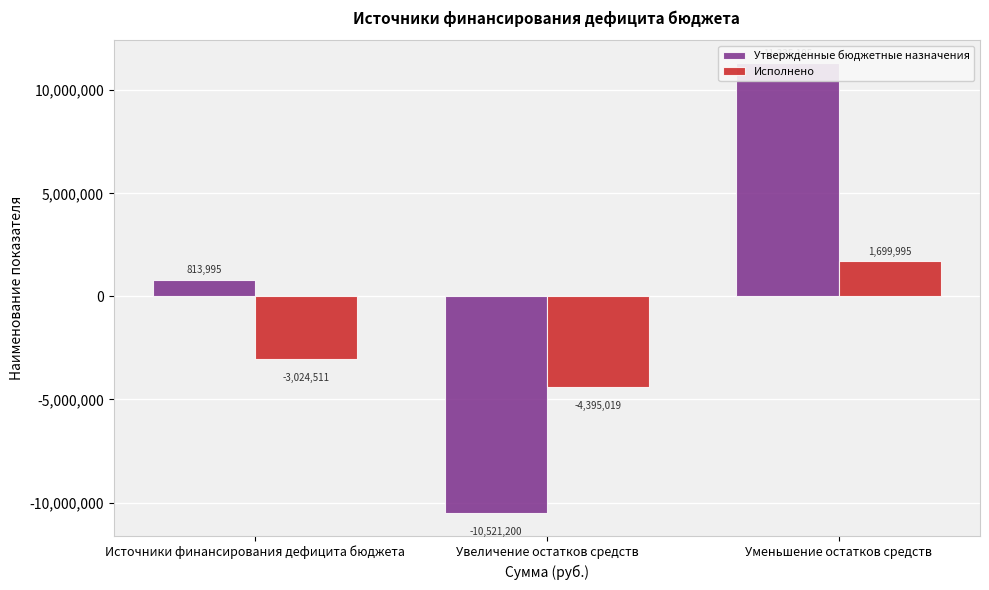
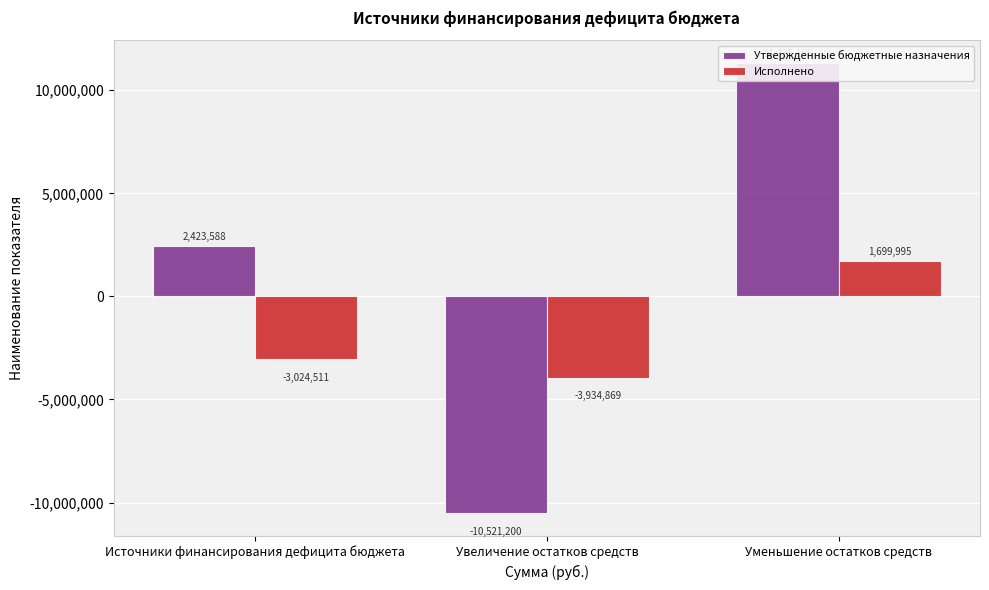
  {
    "Утвержденные бюджетные назначения": {
-     "Источники финансирования дефицита бюджета": "813,995",
+     "Источники финансирования дефицита бюджета": "2,423,588",
      "Увеличение остатков средств": "-10,521,200"
    },
    "Исполнено": {
      "Источники финансирования дефицита бюджета": "-3,024,511",
-     "Увеличение остатков средств": "-4,395,019",
+     "Увеличение остатков средств": "-3,934,869",
      "Уменьшение остатков средств": "1,699,995"
    }
  }
